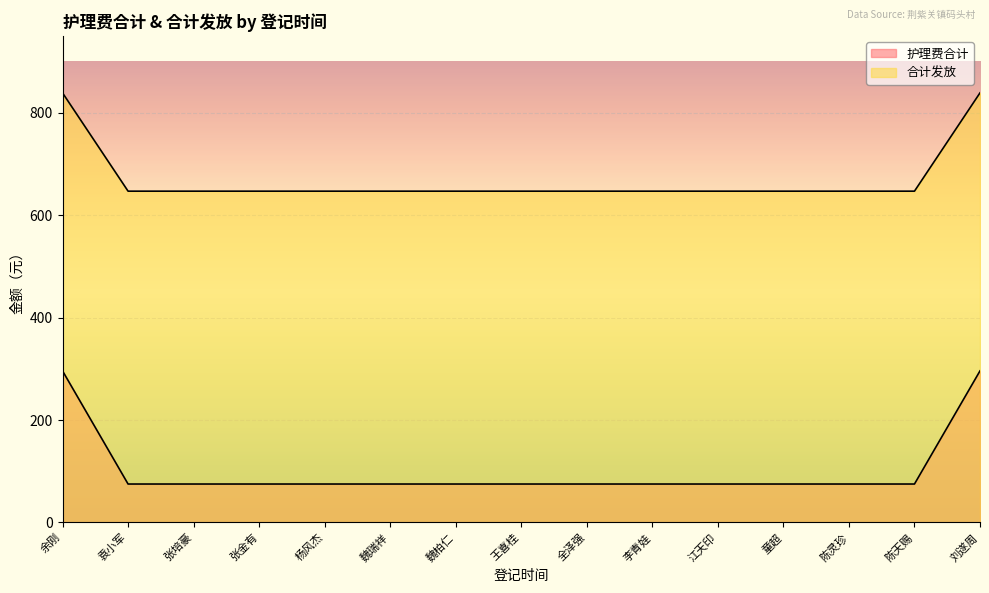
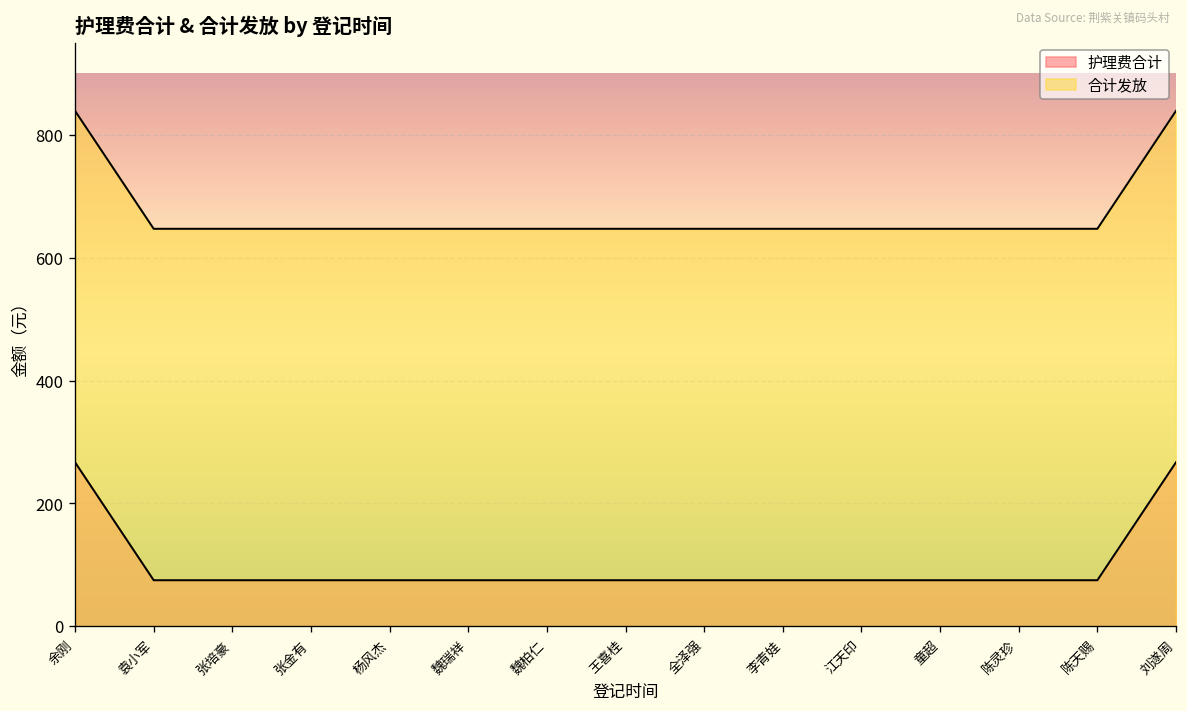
  {
    "护理费合计": {
-     "余刚": 300,
+     "余刚": 270,
      "袁小军": 80,
      "张培豪": 80,
      "张金有": 80,
      "杨风杰": 80,
      "魏瑞祥": 80,
      "魏柏仁": 80,
      "王喜桂": 80,
      "全泽强": 80,
      "李青娃": 80,
      "江天印": 80,
      "童超": 80,
      "陈灵珍": 80,
      "陈天赐": 80,
-     "刘遂周": 300
+     "刘遂周": 270
    },
    "合计发放": {
      "余刚": 840,
      "袁小军": 650,
      "张培豪": 650,
      "张金有": 650,
      "杨风杰": 650,
      "魏瑞祥": 650,
      "魏柏仁": 650,
      "王喜桂": 650,
      "全泽强": 650,
      "李青娃": 650,
      "江天印": 650,
      "童超": 650,
      "陈灵珍": 650,
      "陈天赐": 650,
      "刘遂周": 840
    }
  }
